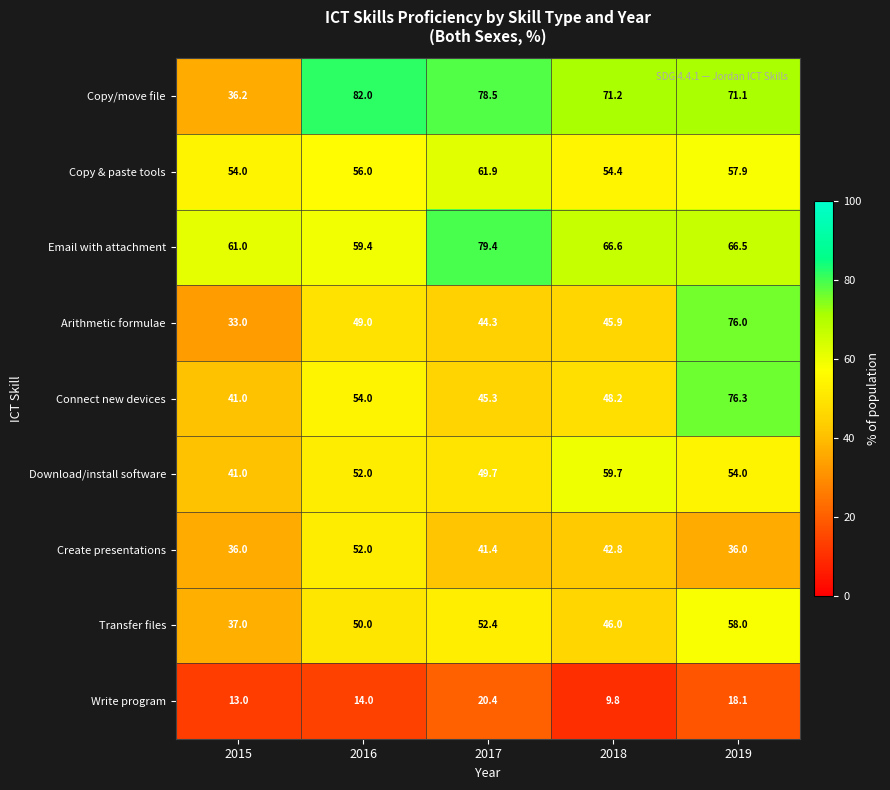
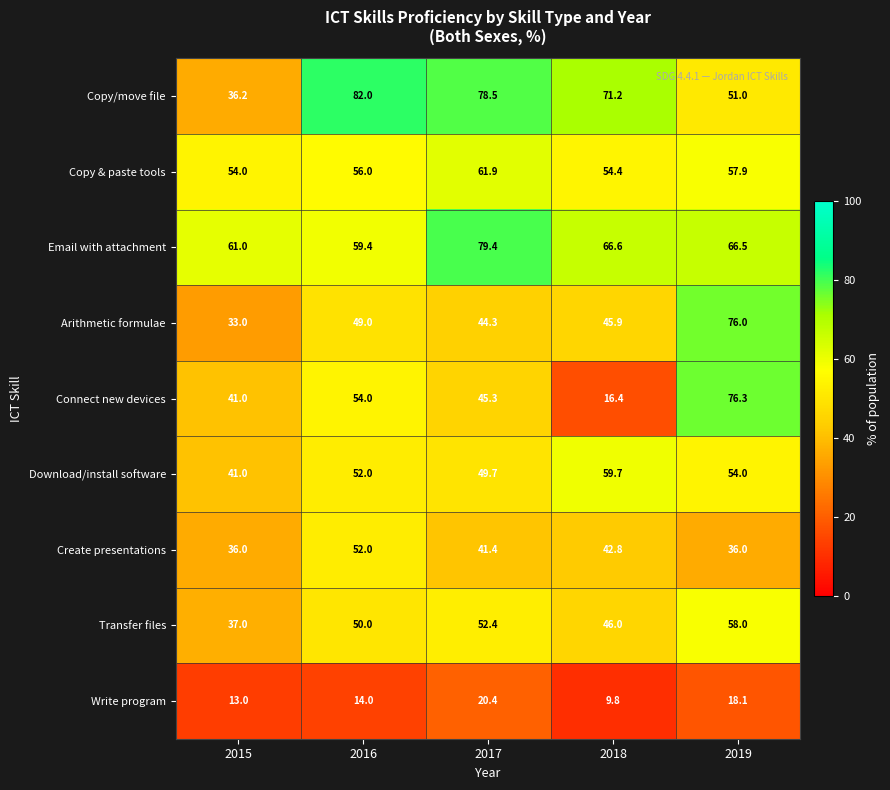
  {
    "Copy/move file": {
      "2015": 36.2,
      "2016": 82.0,
      "2017": 78.5,
      "2018": 71.2,
-     "2019": 71.1
+     "2019": 51.0
    },
    "Copy & paste tools": {
      "2015": 54.0,
      "2016": 56.0,
      "2017": 61.9,
      "2018": 54.4,
      "2019": 57.9
    },
    "Email with attachment": {
      "2015": 61.0,
      "2016": 59.4,
      "2017": 79.4,
      "2018": 66.6,
      "2019": 66.5
    },
    "Arithmetic formulae": {
      "2015": 33.0,
      "2016": 49.0,
      "2017": 44.3,
      "2018": 45.9,
      "2019": 76.0
    },
    "Connect new devices": {
      "2015": 41.0,
      "2016": 54.0,
      "2017": 45.3,
-     "2018": 48.2,
+     "2018": 16.4,
      "2019": 76.3
    },
    "Download/install software": {
      "2015": 41.0,
      "2016": 52.0,
      "2017": 49.7,
      "2018": 59.7,
      "2019": 54.0
    },
    "Create presentations": {
      "2015": 36.0,
      "2016": 52.0,
      "2017": 41.4,
      "2018": 42.8,
      "2019": 36.0
    },
    "Transfer files": {
      "2015": 37.0,
      "2016": 50.0,
      "2017": 52.4,
      "2018": 46.0,
      "2019": 58.0
    },
    "Write program": {
      "2015": 13.0,
      "2016": 14.0,
      "2017": 20.4,
      "2018": 9.8,
      "2019": 18.1
    }
  }
